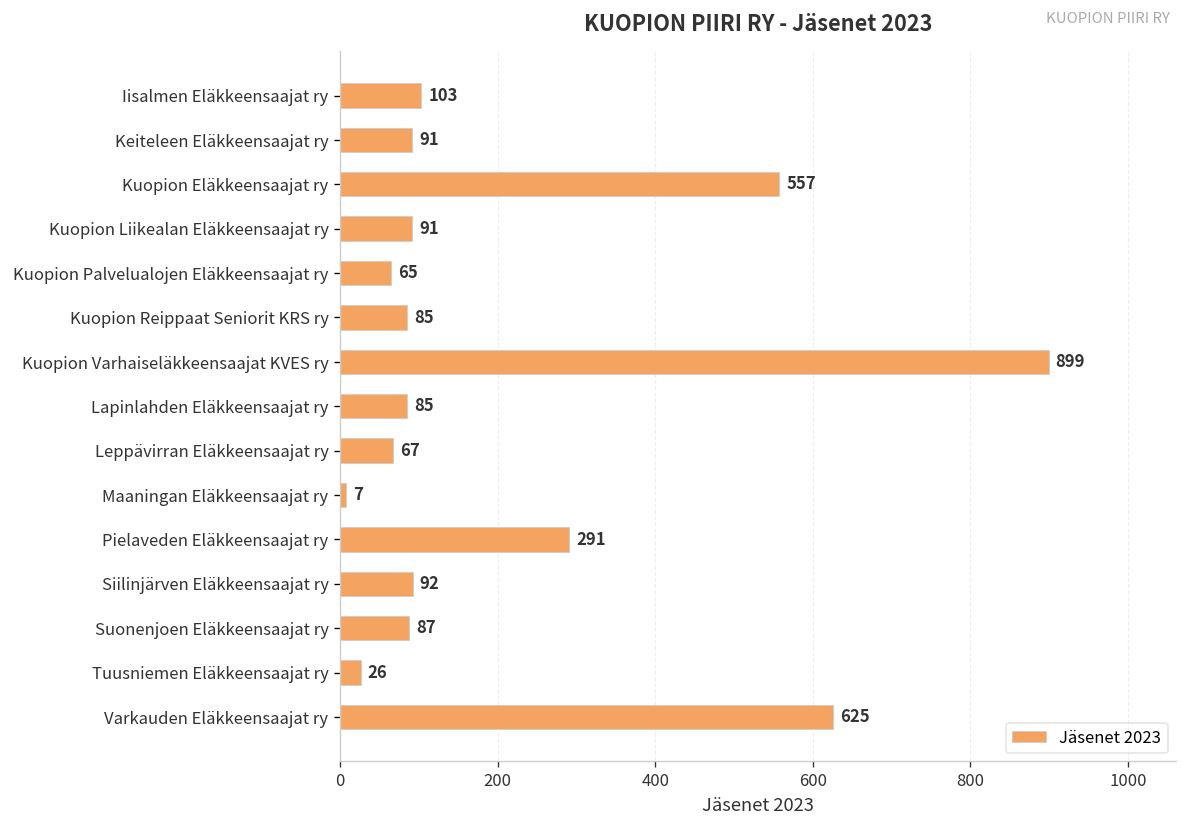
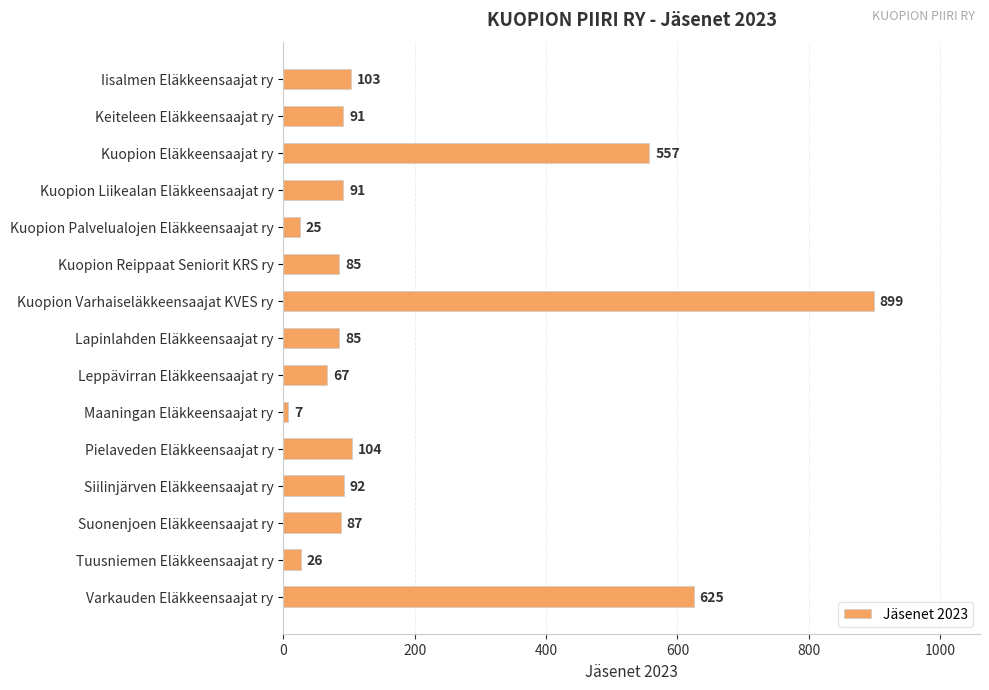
  {
    "Iisalmen Eläkkeensaajat ry": 103,
    "Keiteleen Eläkkeensaajat ry": 91,
    "Kuopion Eläkkeensaajat ry": 557,
    "Kuopion Liikealan Eläkkeensaajat ry": 91,
-   "Kuopion Palvelualojen Eläkkeensaajat ry": 65,
+   "Kuopion Palvelualojen Eläkkeensaajat ry": 25,
    "Kuopion Reippaat Seniorit KRS ry": 85,
    "Kuopion Varhaiseläkkeensaajat KVES ry": 899,
    "Lapinlahden Eläkkeensaajat ry": 85,
    "Leppävirran Eläkkeensaajat ry": 67,
    "Maaningan Eläkkeensaajat ry": 7,
-   "Pielaveden Eläkkeensaajat ry": 291,
+   "Pielaveden Eläkkeensaajat ry": 104,
    "Siilinjärven Eläkkeensaajat ry": 92,
    "Suonenjoen Eläkkeensaajat ry": 87,
    "Tuusniemen Eläkkeensaajat ry": 26,
    "Varkauden Eläkkeensaajat ry": 625
  }
